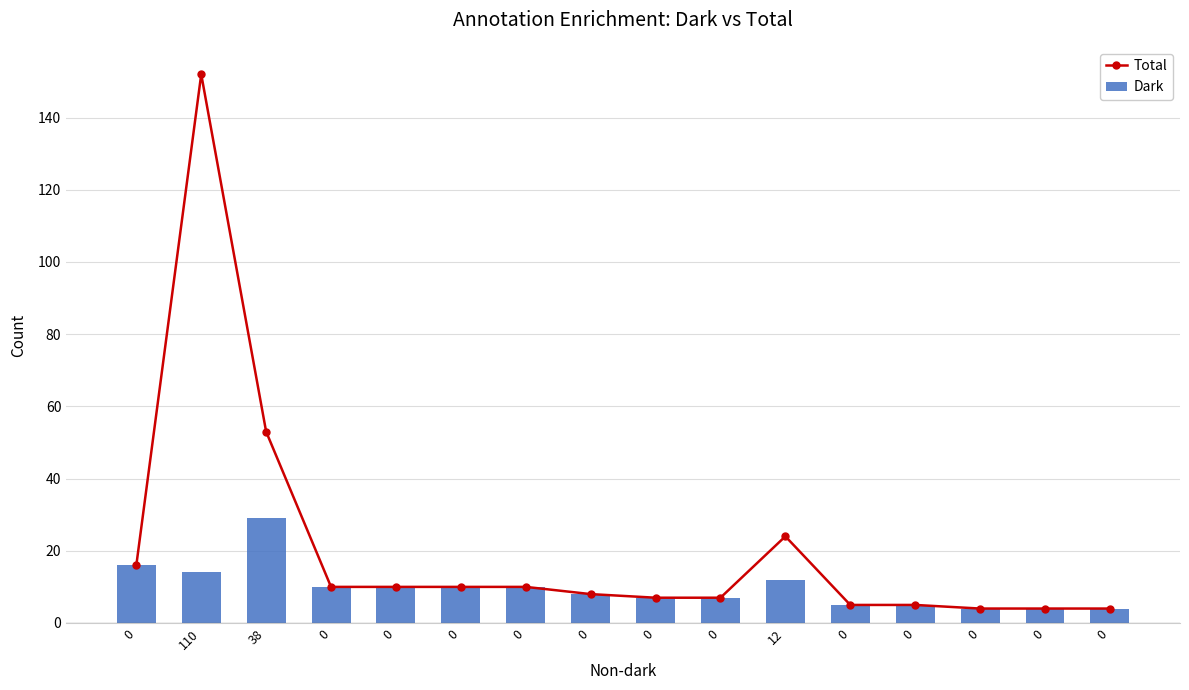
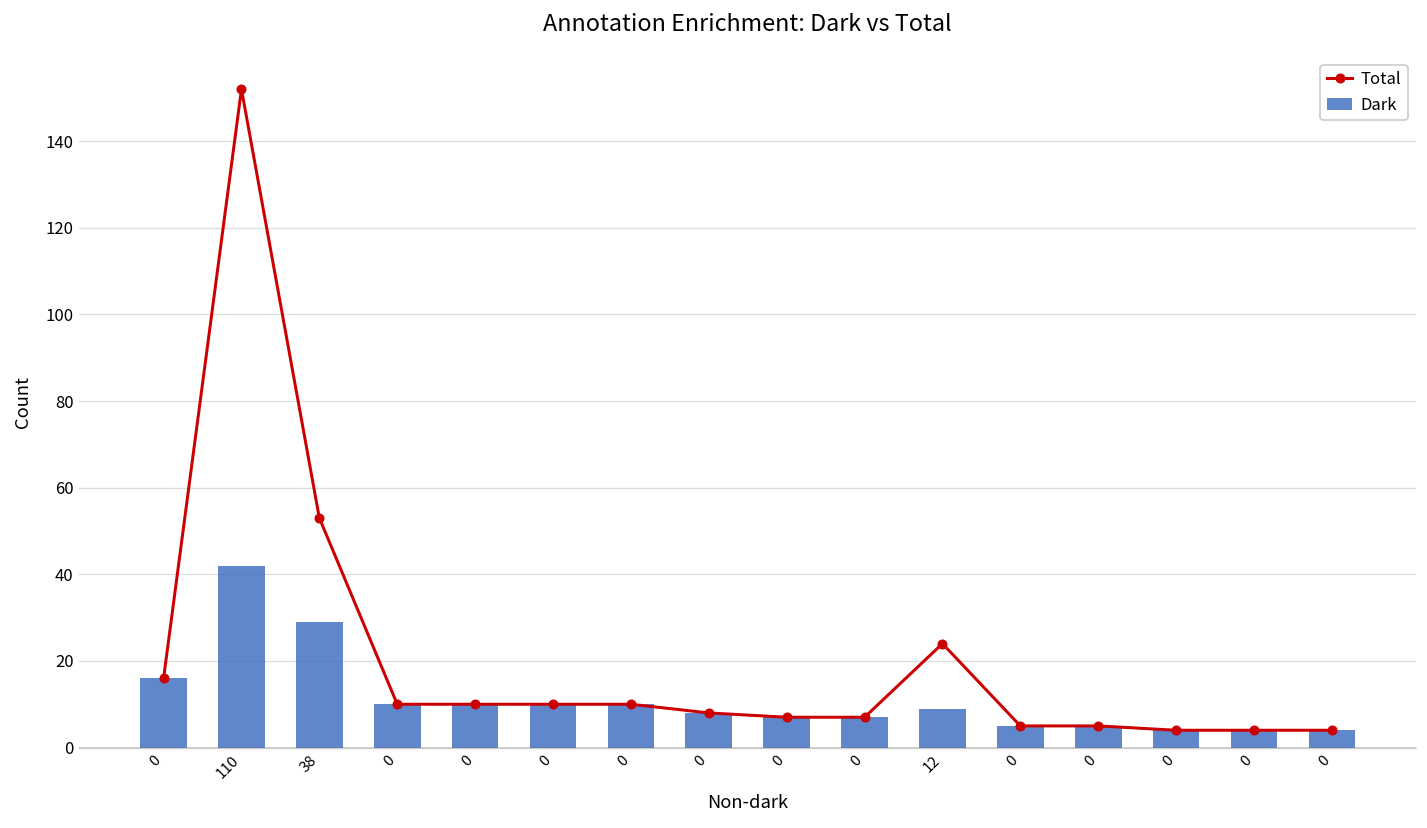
  {
    "Dark": {
-     "110": 14,
+     "110": 42,
      "38": 29,
-     "12": 12
+     "12": 9
    },
    "Total": {
      "110": 152,
      "38": 53,
      "12": 24
    }
  }
